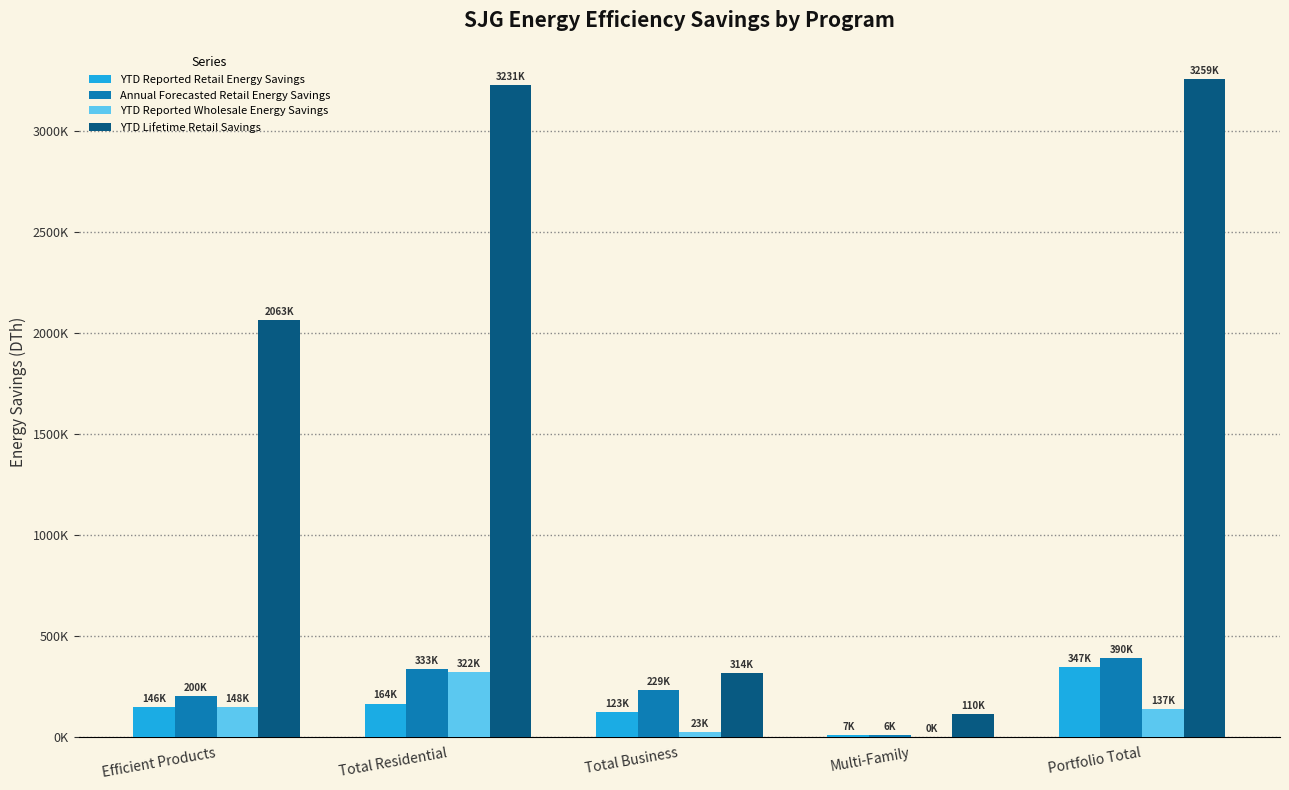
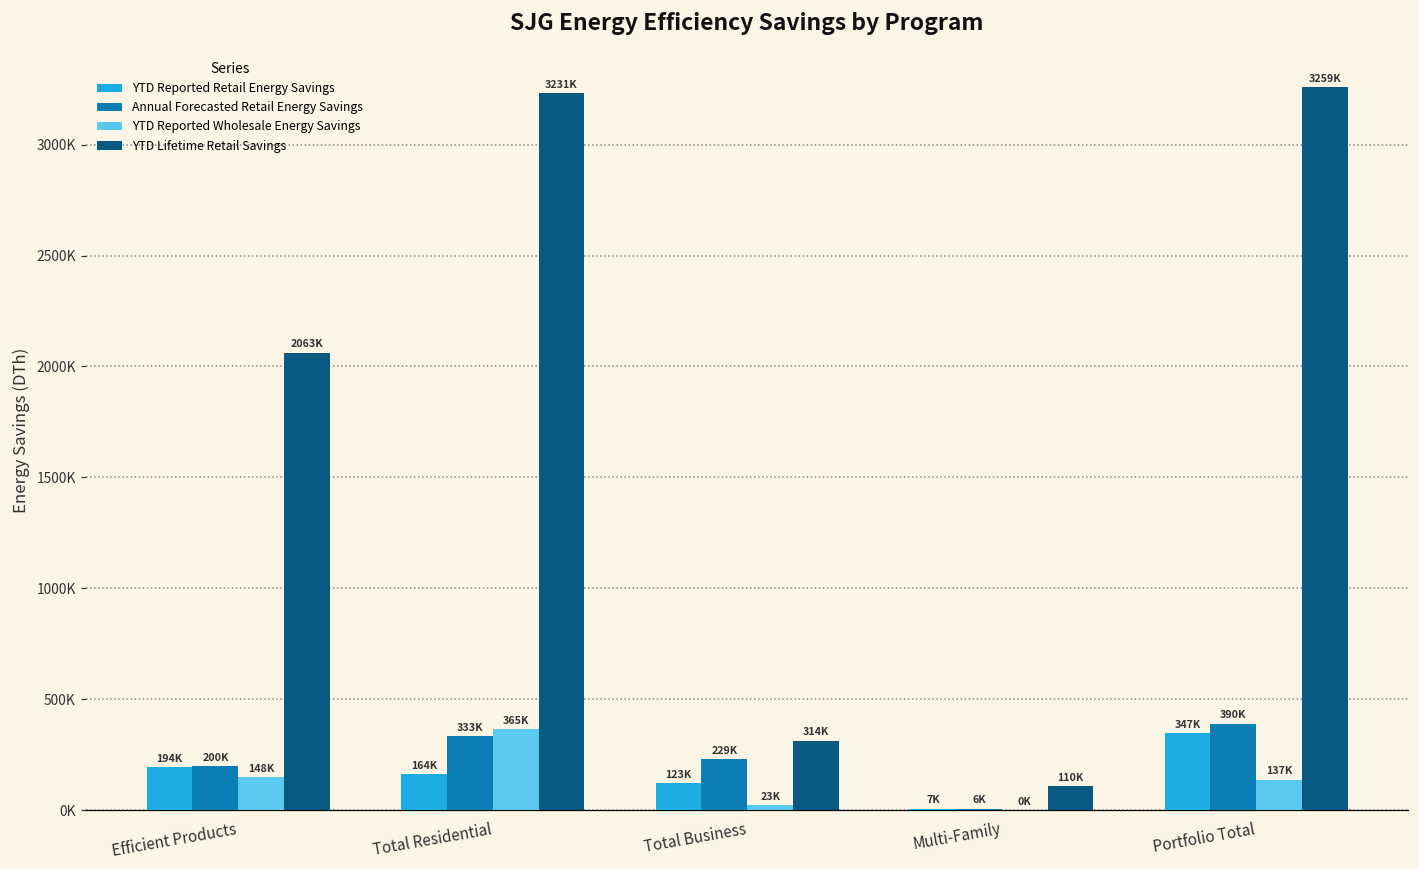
  {
    "YTD Reported Retail Energy Savings": {
-     "Efficient Products": "146K",
+     "Efficient Products": "194K",
      "Total Residential": "164K",
      "Total Business": "123K",
      "Multi-Family": "7K",
      "Portfolio Total": "347K"
    },
    "Annual Forecasted Retail Energy Savings": {
      "Efficient Products": "200K",
      "Total Residential": "333K",
      "Total Business": "229K",
      "Multi-Family": "6K",
      "Portfolio Total": "390K"
    },
    "YTD Reported Wholesale Energy Savings": {
      "Efficient Products": "148K",
-     "Total Residential": "322K",
+     "Total Residential": "365K",
      "Total Business": "23K",
      "Multi-Family": "0K",
      "Portfolio Total": "137K"
    },
    "YTD Lifetime Retail Savings": {
      "Efficient Products": "2063K",
      "Total Residential": "3231K",
      "Total Business": "314K",
      "Multi-Family": "110K",
      "Portfolio Total": "3259K"
    }
  }
